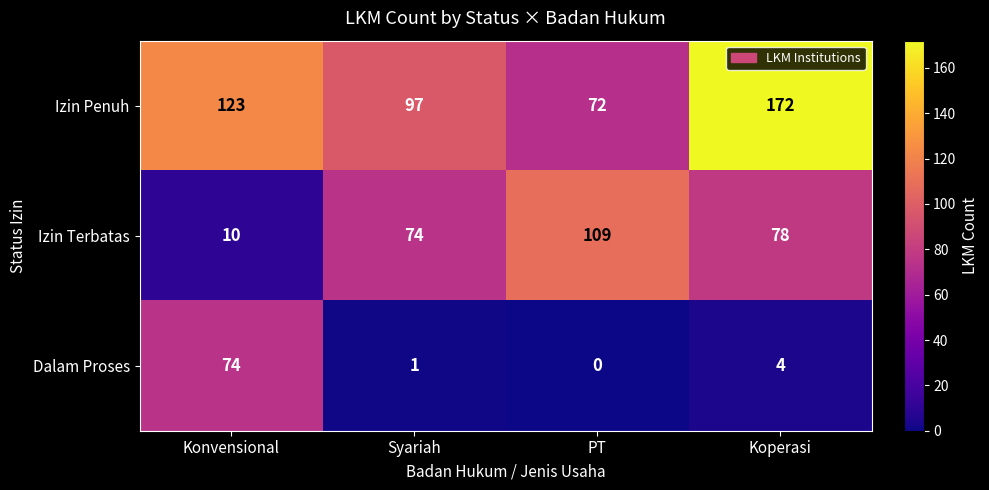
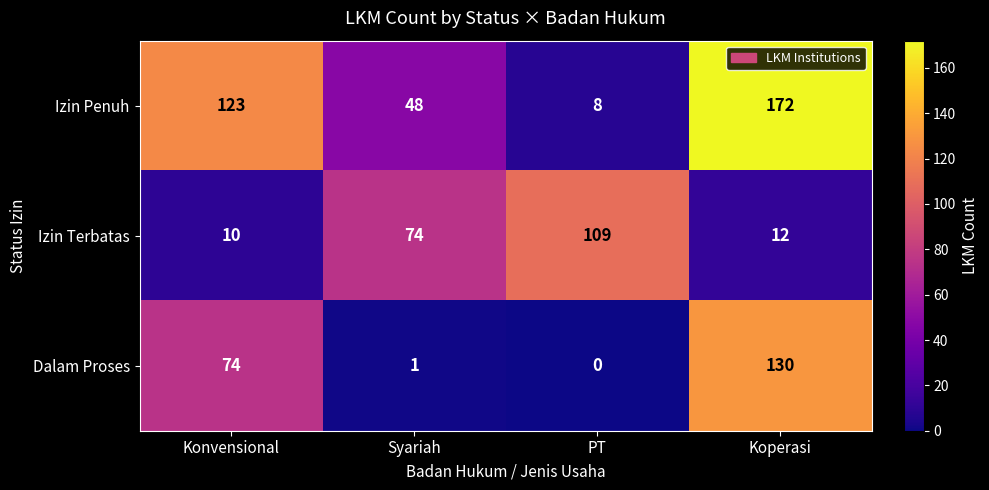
  {
    "Izin Penuh": {
      "Konvensional": 123,
-     "Syariah": 97,
-     "PT": 72,
+     "Syariah": 48,
+     "PT": 8,
      "Koperasi": 172
    },
    "Izin Terbatas": {
      "Konvensional": 10,
      "Syariah": 74,
      "PT": 109,
-     "Koperasi": 78
+     "Koperasi": 12
    },
    "Dalam Proses": {
      "Konvensional": 74,
      "Syariah": 1,
      "PT": 0,
-     "Koperasi": 4
+     "Koperasi": 130
    }
  }
